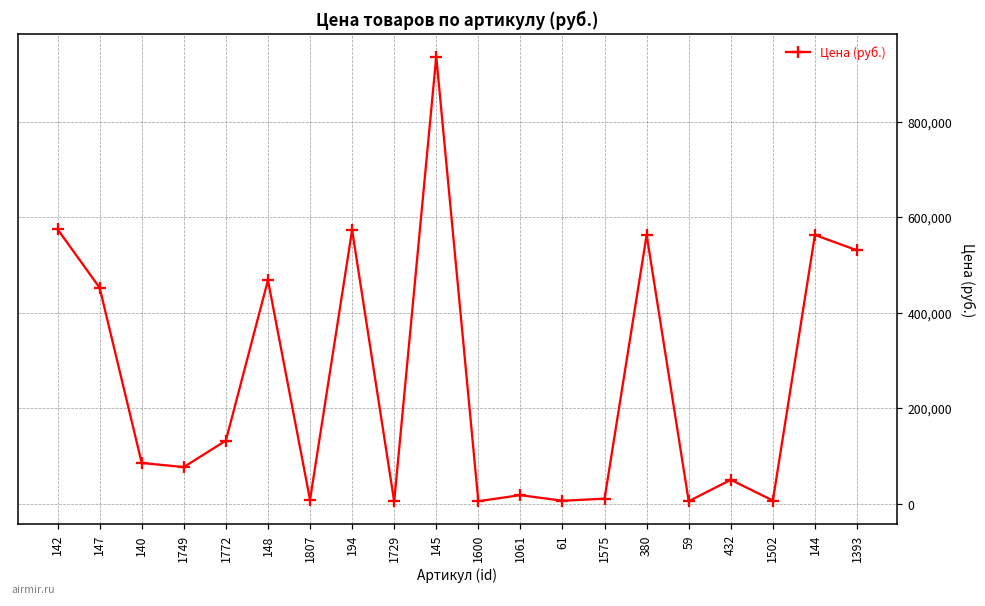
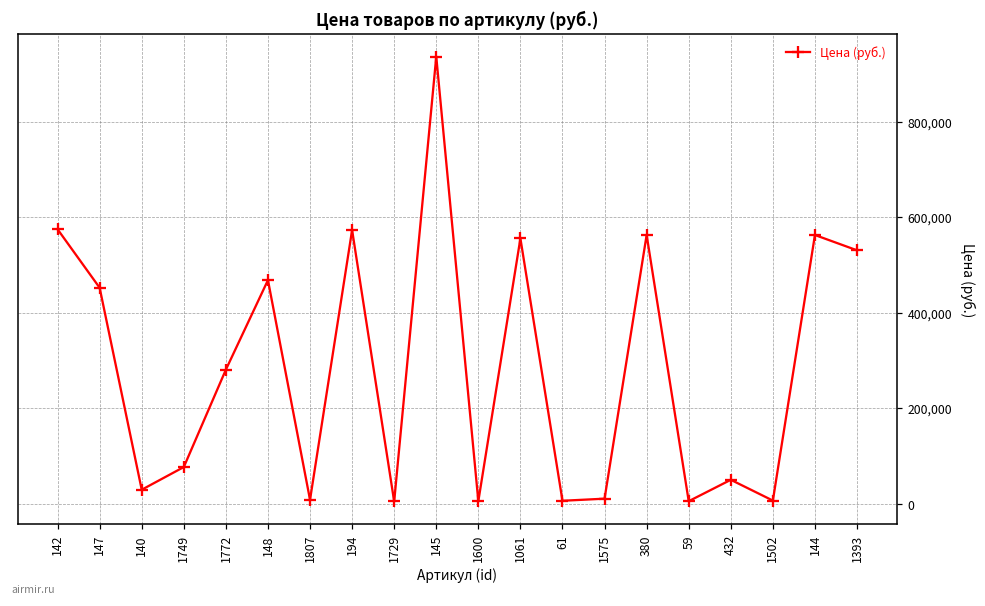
  {
    "142": "580,000",
    "147": "450,000",
-   "140": "90,000",
+   "140": "30,000",
    "1749": "80,000",
-   "1772": "130,000",
+   "1772": "280,000",
    "148": "470,000",
    "1807": "10,000",
    "194": "570,000",
    "1729": "10,000",
    "145": "940,000",
    "1600": "10,000",
-   "1061": "20,000",
+   "1061": "560,000",
    "61": "10,000",
    "1575": "10,000",
    "380": "560,000",
    "59": "10,000",
    "432": "50,000",
    "1502": "10,000",
    "144": "560,000",
    "1393": "530,000"
  }
